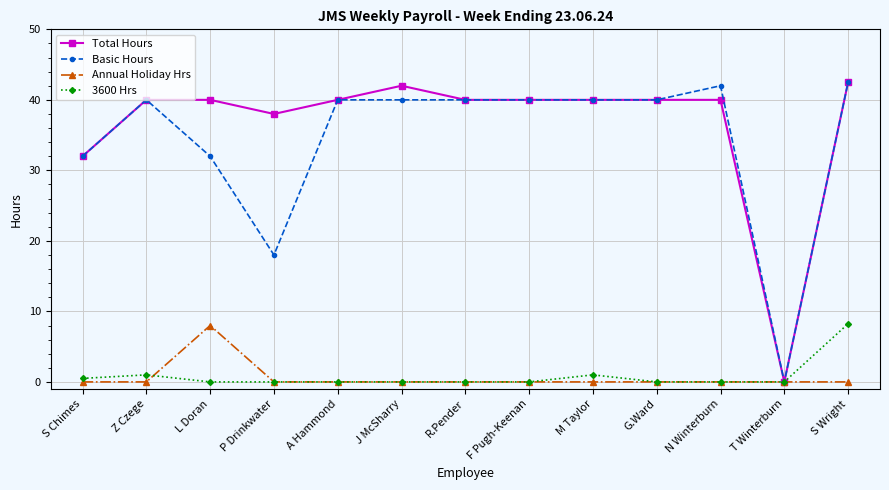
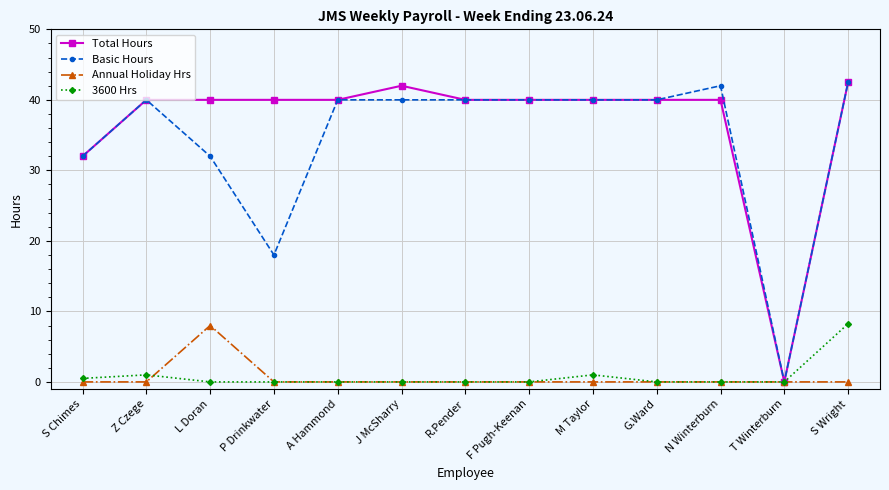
  {
    "Total Hours": {
      "L Doran": 40,
-     "P Drinkwater": 38,
+     "P Drinkwater": 40,
      "J McSharry": 42,
      "N Winterburn": 40
    },
    "Basic Hours": {
      "L Doran": 32,
      "P Drinkwater": 18,
      "J McSharry": 40,
      "N Winterburn": 42
    },
    "Annual Holiday Hrs": {
      "S Chimes": 0,
      "Z Czege": 0,
      "L Doran": 8,
      "M Taylor": 0,
      "S Wright": 0
    },
    "3600 Hrs": {
      "S Chimes": 1,
      "Z Czege": 1,
      "L Doran": 0,
      "M Taylor": 1,
      "S Wright": 8
    }
  }
